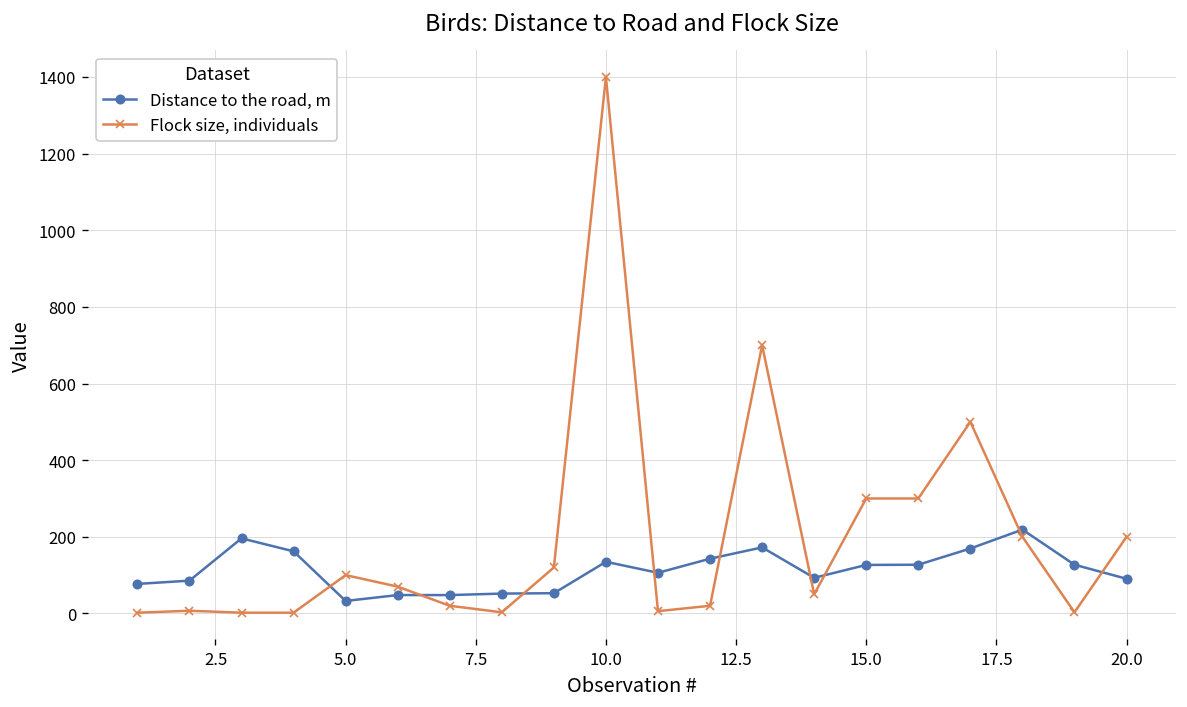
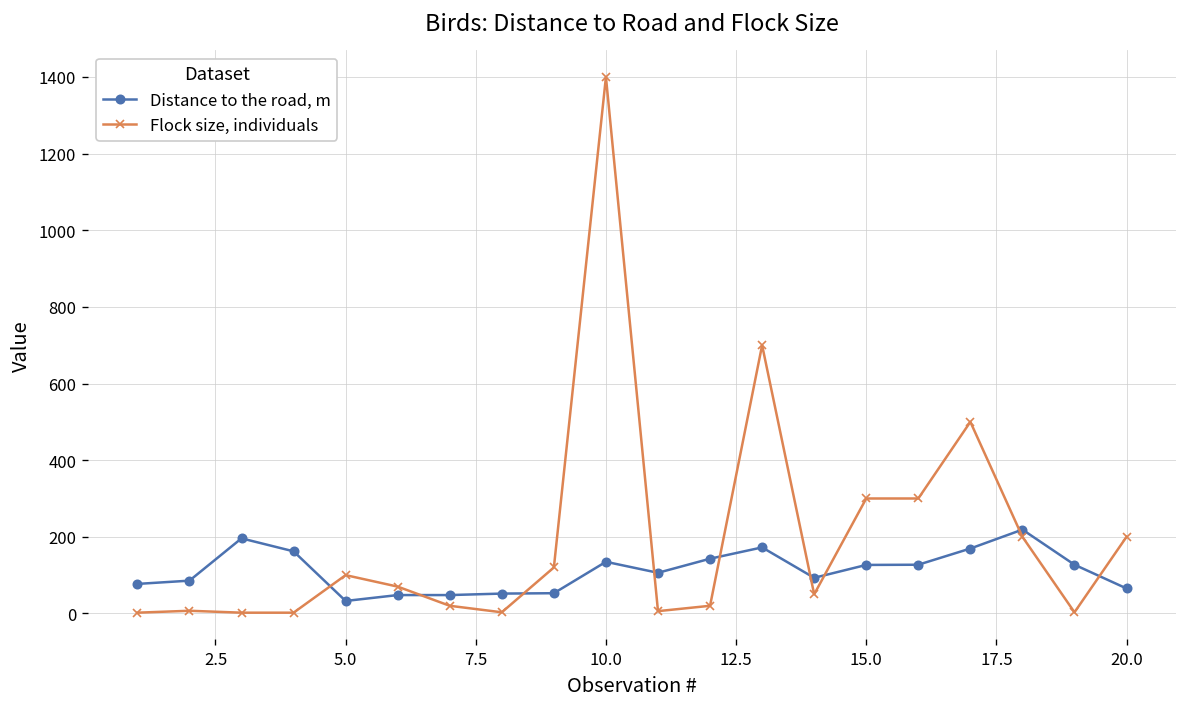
  {
    "Distance to the road, m": {
      "5.0": 30,
      "10.0": 130,
      "15.0": 130,
-     "20.0": 90
+     "20.0": 70
    },
    "Flock size, individuals": {
      "5.0": 100,
      "10.0": 1400,
      "15.0": 300,
      "20.0": 200
    }
  }
